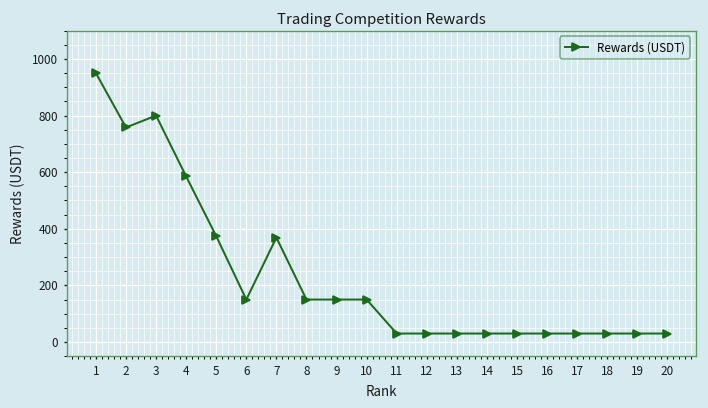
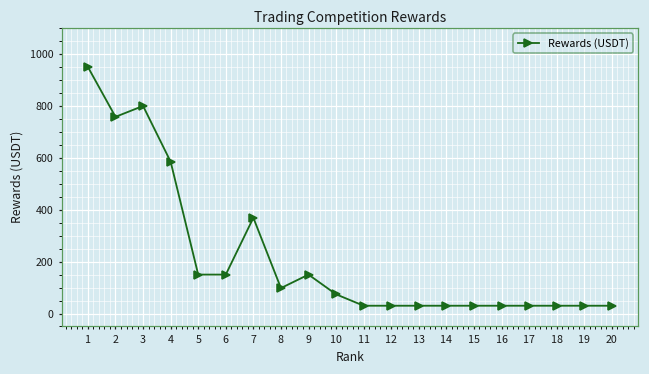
  {
    "1": 950,
    "2": 760,
    "3": 800,
    "4": 590,
-   "5": 370,
+   "5": 150,
    "6": 150,
    "7": 370,
-   "8": 150,
+   "8": 100,
    "9": 150,
-   "10": 150,
+   "10": 70,
    "11": 30,
    "12": 30,
    "13": 30,
    "14": 30,
    "15": 30,
    "16": 30,
    "17": 30,
    "18": 30,
    "19": 30,
    "20": 30
  }
